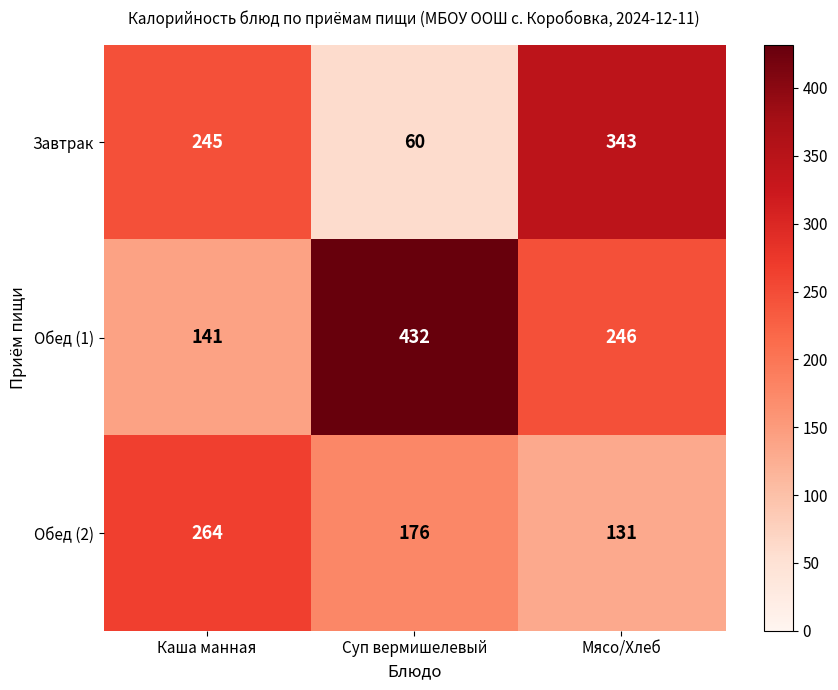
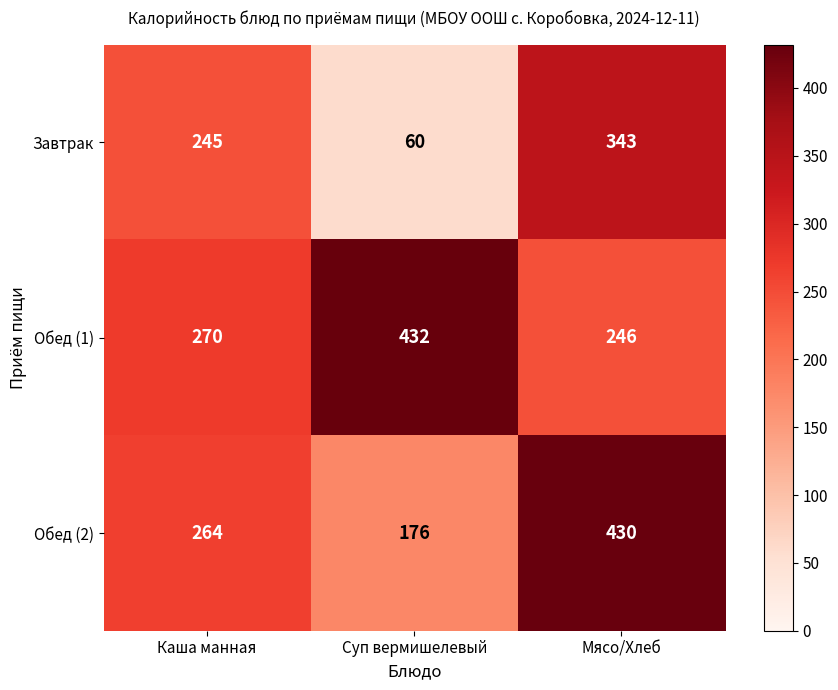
  {
    "Завтрак": {
      "Каша манная": 245,
      "Суп вермишелевый": 60,
      "Мясо/Хлеб": 343
    },
    "Обед (1)": {
-     "Каша манная": 141,
+     "Каша манная": 270,
      "Суп вермишелевый": 432,
      "Мясо/Хлеб": 246
    },
    "Обед (2)": {
      "Каша манная": 264,
      "Суп вермишелевый": 176,
-     "Мясо/Хлеб": 131
+     "Мясо/Хлеб": 430
    }
  }
